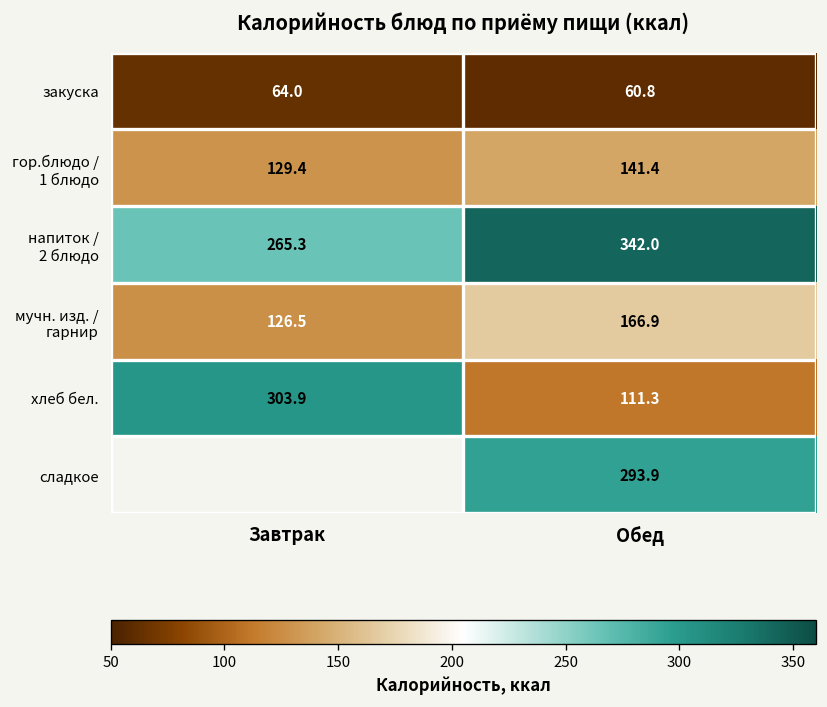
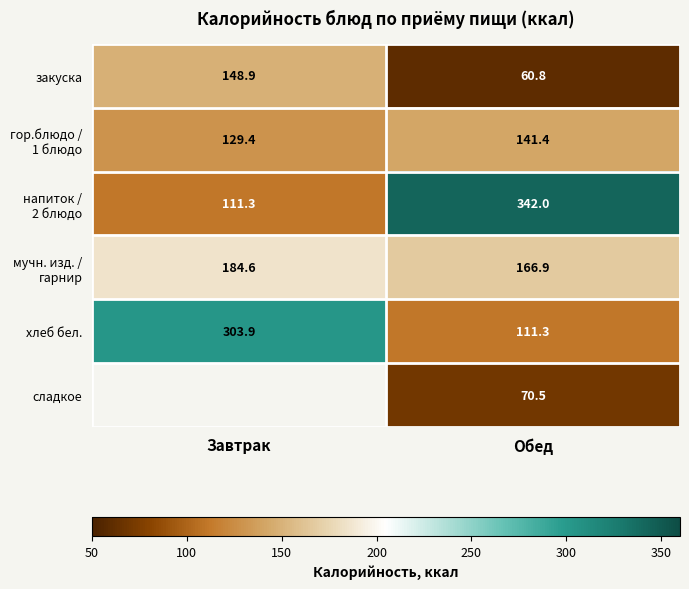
  {
    "закуска": {
-     "Завтрак": 64.0,
+     "Завтрак": 148.9,
      "Обед": 60.8
    },
    "гор.блюдо / 1 блюдо": {
      "Завтрак": 129.4,
      "Обед": 141.4
    },
    "напиток / 2 блюдо": {
-     "Завтрак": 265.3,
+     "Завтрак": 111.3,
      "Обед": 342.0
    },
    "мучн. изд. / гарнир": {
-     "Завтрак": 126.5,
+     "Завтрак": 184.6,
      "Обед": 166.9
    },
    "хлеб бел.": {
      "Завтрак": 303.9,
      "Обед": 111.3
    },
    "сладкое": {
-     "Обед": 293.9
+     "Обед": 70.5
    }
  }
